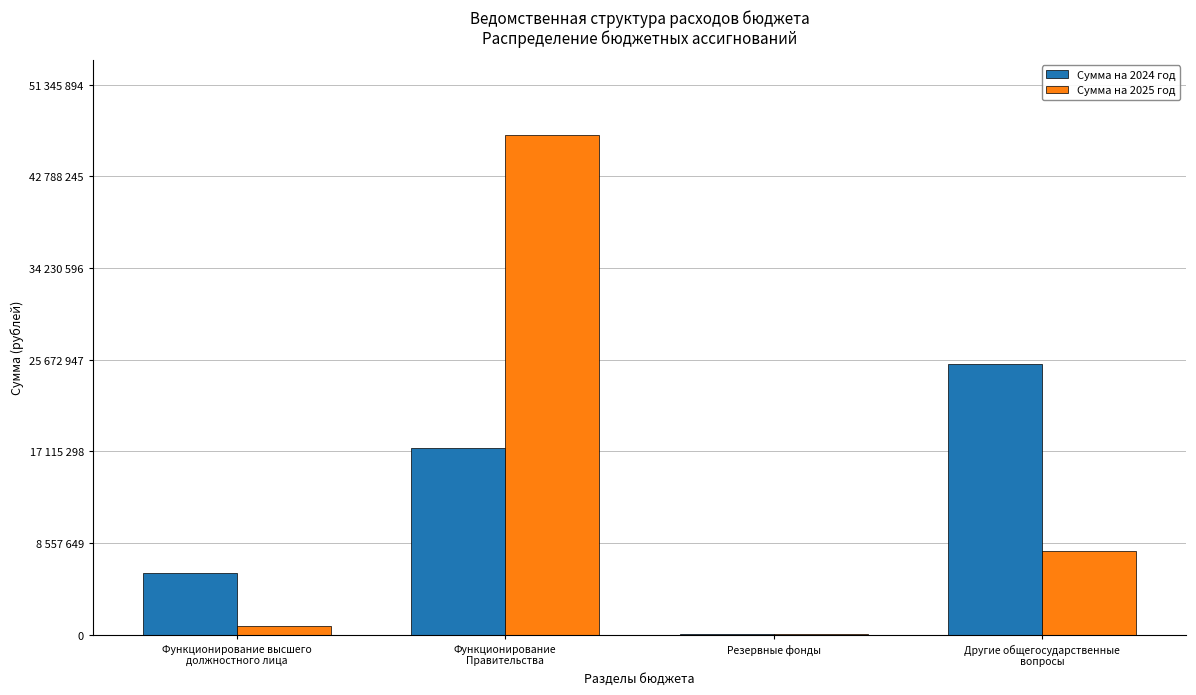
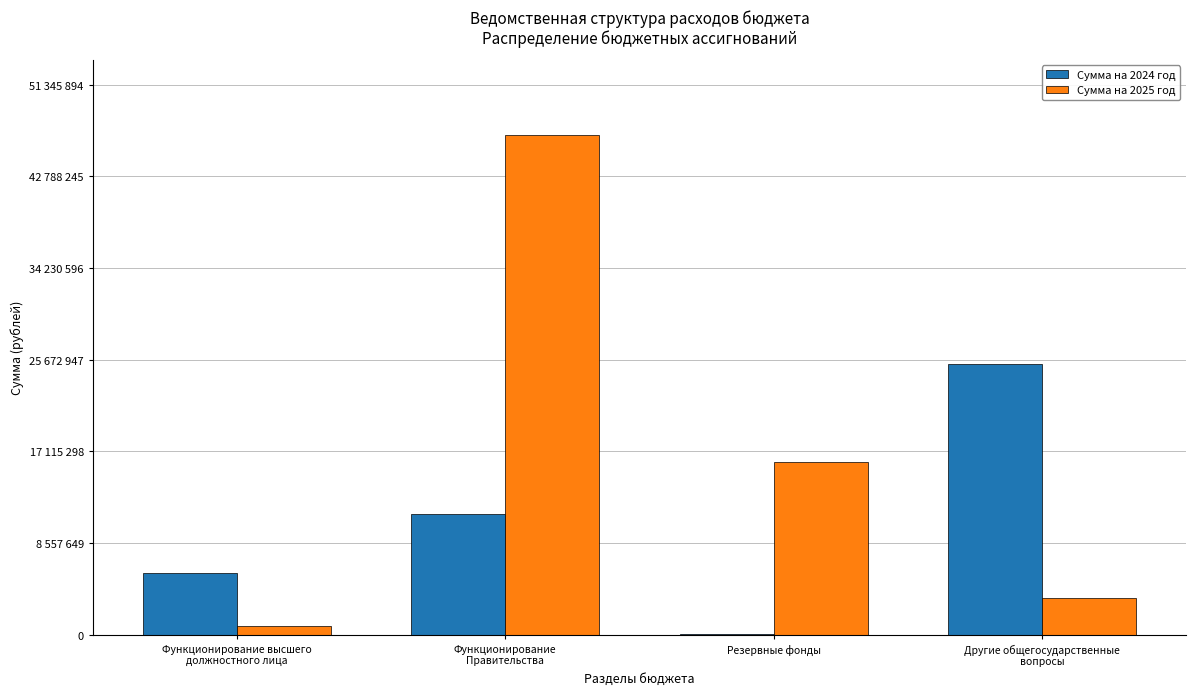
  {
    "Сумма на 2024 год": {
      "Функционирование высшего должностного лица": 5800000,
-     "Функционирование Правительства": 17400000,
+     "Функционирование Правительства": 11300000,
      "Другие общегосударственные вопросы": 25200000
    },
    "Сумма на 2025 год": {
      "Функционирование высшего должностного лица": 800000,
      "Функционирование Правительства": 46700000,
-     "Резервные фонды": 100000,
-     "Другие общегосударственные вопросы": 7800000
+     "Резервные фонды": 16100000,
+     "Другие общегосударственные вопросы": 3400000
    }
  }
